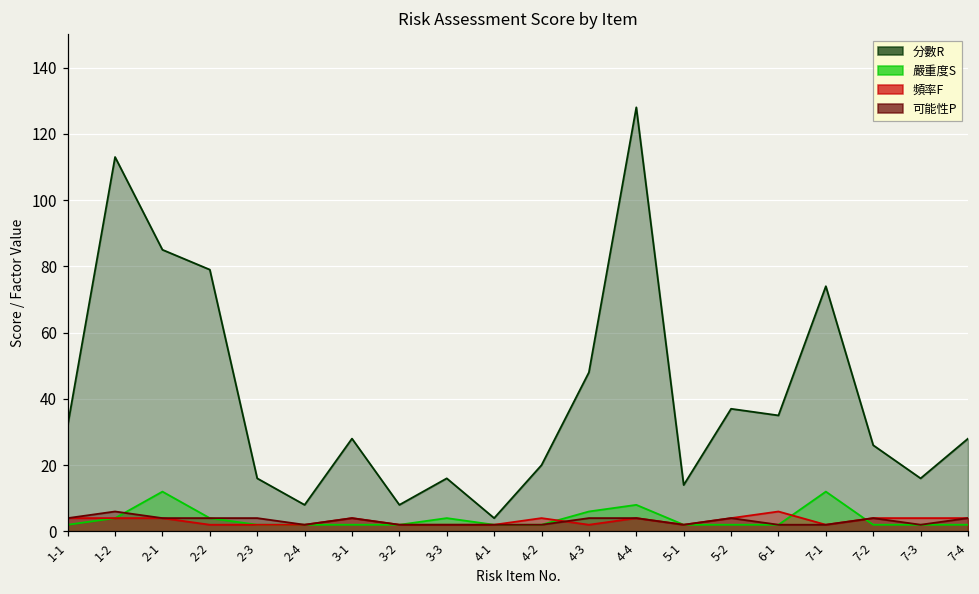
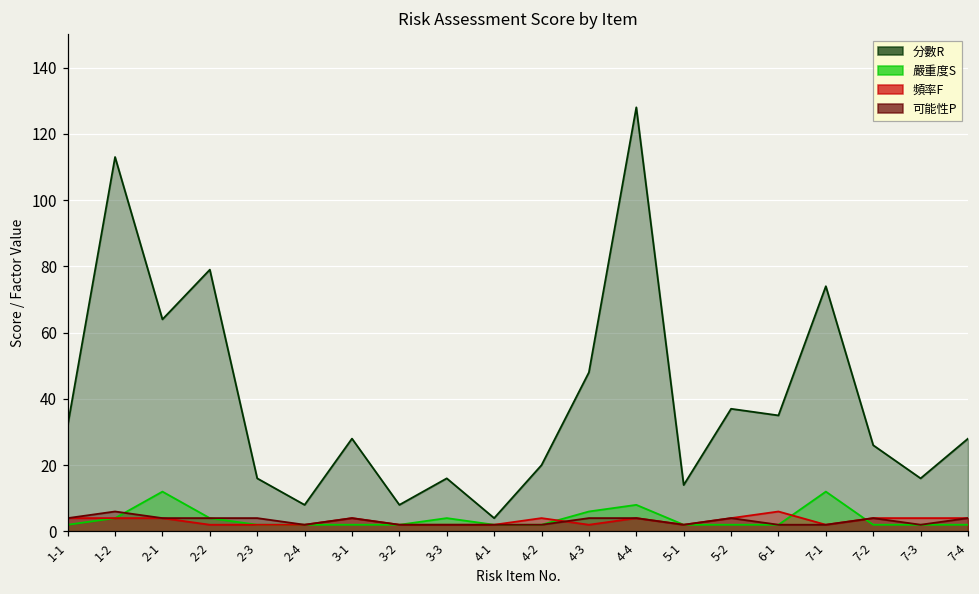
  {
    "分數R": {
      "1-1": 32,
      "1-2": 113,
-     "2-1": 85,
+     "2-1": 64,
      "2-2": 79,
      "2-3": 16,
      "2-4": 8,
      "3-1": 28,
      "3-2": 8,
      "3-3": 16,
      "4-1": 4,
      "4-2": 20,
      "4-3": 48,
      "4-4": 128,
      "5-1": 14,
      "5-2": 37,
      "6-1": 35,
      "7-1": 74,
      "7-2": 26,
      "7-3": 16,
      "7-4": 28
    },
    "嚴重度S": {
      "1-1": 2,
      "2-1": 12,
      "3-1": 2,
      "3-3": 4,
      "4-3": 6,
      "4-4": 8,
      "5-2": 2,
      "7-1": 12,
      "7-2": 2,
      "7-4": 2
    }
  }
